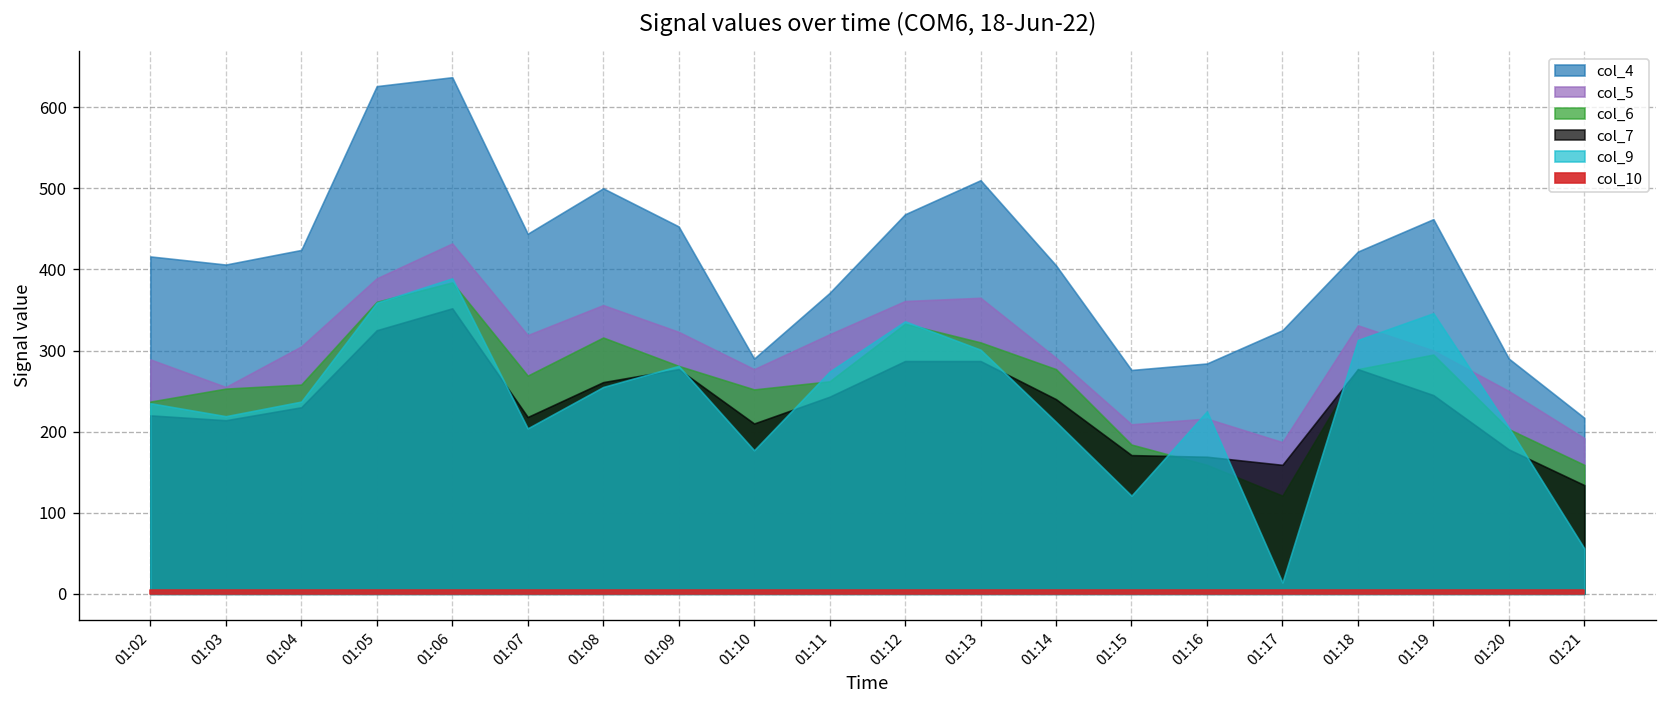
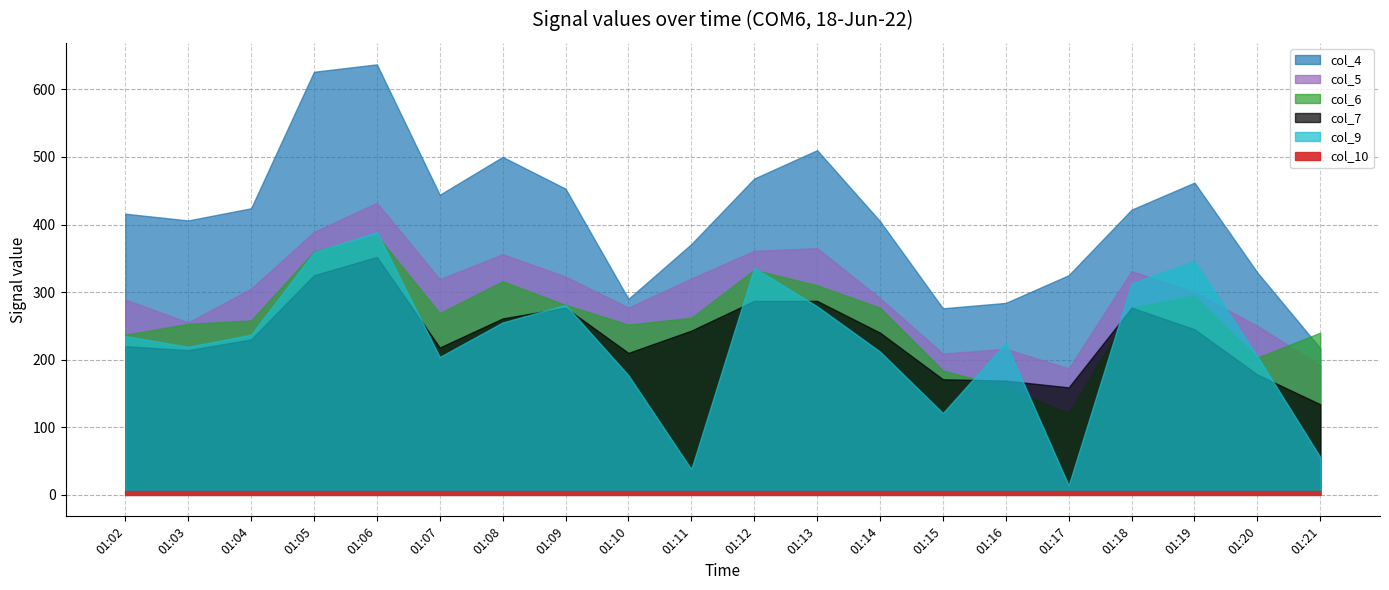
  {
    "col_4": {
      "01:02": 420,
      "01:03": 410,
      "01:04": 420,
      "01:05": 630,
      "01:06": 640,
      "01:07": 440,
      "01:08": 500,
      "01:09": 450,
      "01:10": 290,
      "01:11": 370,
      "01:12": 470,
      "01:13": 510,
      "01:14": 410,
      "01:15": 280,
      "01:16": 280,
      "01:17": 330,
      "01:18": 420,
      "01:19": 460,
-     "01:20": 290,
+     "01:20": 330,
      "01:21": 220
    },
    "col_5": {
      "01:02": 290,
      "01:04": 310,
      "01:05": 390,
      "01:06": 430,
      "01:07": 320,
      "01:08": 360,
      "01:09": 320,
      "01:10": 280,
      "01:11": 320,
      "01:12": 360,
      "01:13": 370,
      "01:14": 290,
      "01:15": 210,
      "01:16": 220,
      "01:17": 190,
      "01:18": 330,
      "01:19": 300,
      "01:20": 250,
      "01:21": 190
    },
    "col_6": {
      "01:04": 260,
      "01:06": 380,
      "01:07": 270,
      "01:08": 320,
      "01:10": 250,
      "01:11": 260,
      "01:13": 310,
      "01:14": 280,
      "01:15": 180,
      "01:16": 160,
      "01:17": 120,
      "01:19": 300,
-     "01:21": 160
+     "01:21": 240
    },
    "col_7": {
      "01:02": 220,
      "01:03": 210,
      "01:04": 230,
      "01:05": 330,
      "01:06": 350,
      "01:07": 220,
      "01:08": 260,
      "01:09": 280,
      "01:10": 210,
      "01:11": 240,
      "01:12": 290,
      "01:13": 290,
      "01:14": 240,
      "01:15": 170,
      "01:16": 170,
      "01:17": 160,
      "01:19": 250,
      "01:20": 180,
      "01:21": 130
    },
    "col_9": {
      "01:03": 220,
      "01:04": 240,
      "01:06": 390,
      "01:07": 200,
      "01:08": 260,
      "01:10": 180,
-     "01:11": 270,
-     "01:13": 300,
+     "01:11": 40,
+     "01:13": 280,
      "01:14": 210,
      "01:15": 120,
      "01:16": 230,
      "01:17": 10,
      "01:18": 310,
      "01:19": 350,
      "01:21": 60
    },
    "col_10": {
      "01:02": 10,
      "01:03": 10,
      "01:04": 10,
      "01:05": 10,
      "01:06": 10,
      "01:07": 10,
      "01:08": 10,
      "01:09": 10,
      "01:10": 10,
      "01:11": 10,
      "01:12": 10,
      "01:13": 10,
      "01:14": 10,
      "01:15": 10,
      "01:16": 10,
      "01:17": 10,
      "01:18": 10,
      "01:19": 10,
      "01:20": 10,
      "01:21": 10
    }
  }
